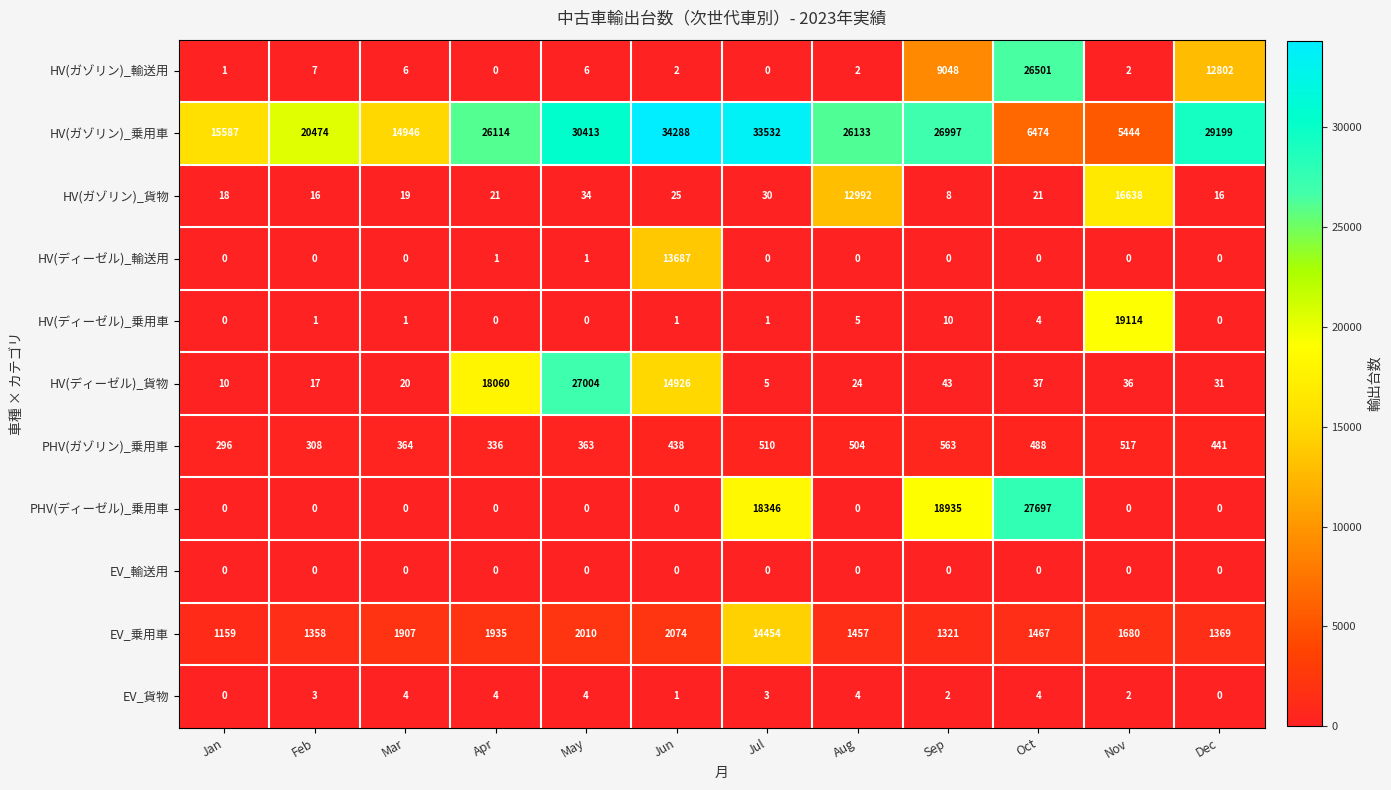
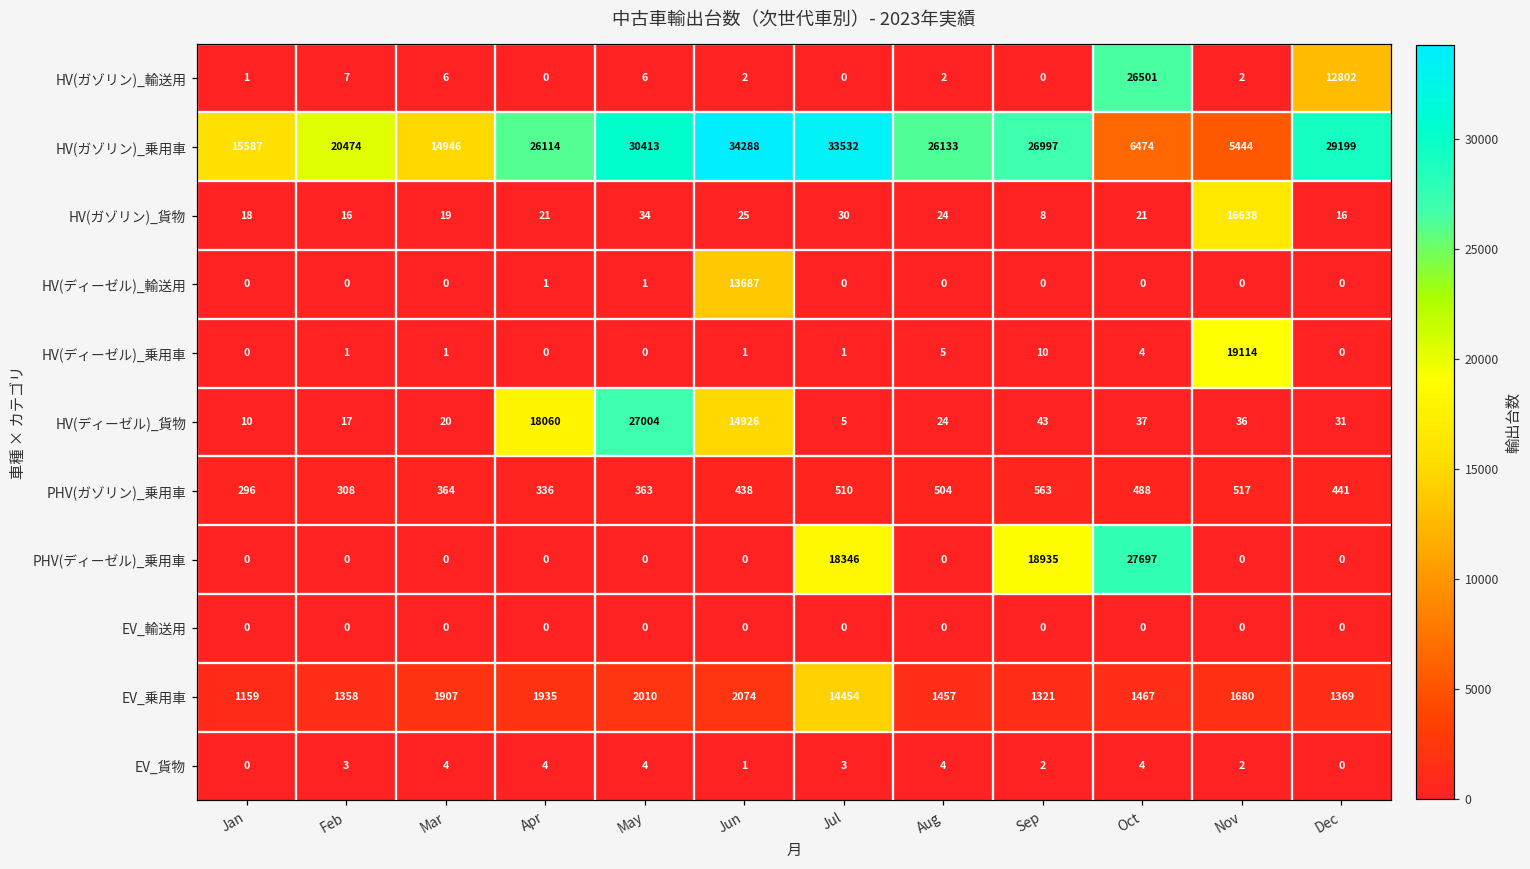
  {
    "HV(ガゾリン)_輸送用": {
      "Jan": 1,
      "Feb": 7,
      "Mar": 6,
      "Apr": 0,
      "May": 6,
      "Jun": 2,
      "Jul": 0,
      "Aug": 2,
-     "Sep": 9048,
+     "Sep": 0,
      "Oct": 26501,
      "Nov": 2,
      "Dec": 12802
    },
    "HV(ガゾリン)_乗用車": {
      "Jan": 15587,
      "Feb": 20474,
      "Mar": 14946,
      "Apr": 26114,
      "May": 30413,
      "Jun": 34288,
      "Jul": 33532,
      "Aug": 26133,
      "Sep": 26997,
      "Oct": 6474,
      "Nov": 5444,
      "Dec": 29199
    },
    "HV(ガゾリン)_貨物": {
      "Jan": 18,
      "Feb": 16,
      "Mar": 19,
      "Apr": 21,
      "May": 34,
      "Jun": 25,
      "Jul": 30,
-     "Aug": 12992,
+     "Aug": 24,
      "Sep": 8,
      "Oct": 21,
      "Nov": 16638,
      "Dec": 16
    },
    "HV(ディーゼル)_輸送用": {
      "Jan": 0,
      "Feb": 0,
      "Mar": 0,
      "Apr": 1,
      "May": 1,
      "Jun": 13687,
      "Jul": 0,
      "Aug": 0,
      "Sep": 0,
      "Oct": 0,
      "Nov": 0,
      "Dec": 0
    },
    "HV(ディーゼル)_乗用車": {
      "Jan": 0,
      "Feb": 1,
      "Mar": 1,
      "Apr": 0,
      "May": 0,
      "Jun": 1,
      "Jul": 1,
      "Aug": 5,
      "Sep": 10,
      "Oct": 4,
      "Nov": 19114,
      "Dec": 0
    },
    "HV(ディーゼル)_貨物": {
      "Jan": 10,
      "Feb": 17,
      "Mar": 20,
      "Apr": 18060,
      "May": 27004,
      "Jun": 14926,
      "Jul": 5,
      "Aug": 24,
      "Sep": 43,
      "Oct": 37,
      "Nov": 36,
      "Dec": 31
    },
    "PHV(ガゾリン)_乗用車": {
      "Jan": 296,
      "Feb": 308,
      "Mar": 364,
      "Apr": 336,
      "May": 363,
      "Jun": 438,
      "Jul": 510,
      "Aug": 504,
      "Sep": 563,
      "Oct": 488,
      "Nov": 517,
      "Dec": 441
    },
    "PHV(ディーゼル)_乗用車": {
      "Jan": 0,
      "Feb": 0,
      "Mar": 0,
      "Apr": 0,
      "May": 0,
      "Jun": 0,
      "Jul": 18346,
      "Aug": 0,
      "Sep": 18935,
      "Oct": 27697,
      "Nov": 0,
      "Dec": 0
    },
    "EV_輸送用": {
      "Jan": 0,
      "Feb": 0,
      "Mar": 0,
      "Apr": 0,
      "May": 0,
      "Jun": 0,
      "Jul": 0,
      "Aug": 0,
      "Sep": 0,
      "Oct": 0,
      "Nov": 0,
      "Dec": 0
    },
    "EV_乗用車": {
      "Jan": 1159,
      "Feb": 1358,
      "Mar": 1907,
      "Apr": 1935,
      "May": 2010,
      "Jun": 2074,
      "Jul": 14454,
      "Aug": 1457,
      "Sep": 1321,
      "Oct": 1467,
      "Nov": 1680,
      "Dec": 1369
    },
    "EV_貨物": {
      "Jan": 0,
      "Feb": 3,
      "Mar": 4,
      "Apr": 4,
      "May": 4,
      "Jun": 1,
      "Jul": 3,
      "Aug": 4,
      "Sep": 2,
      "Oct": 4,
      "Nov": 2,
      "Dec": 0
    }
  }
